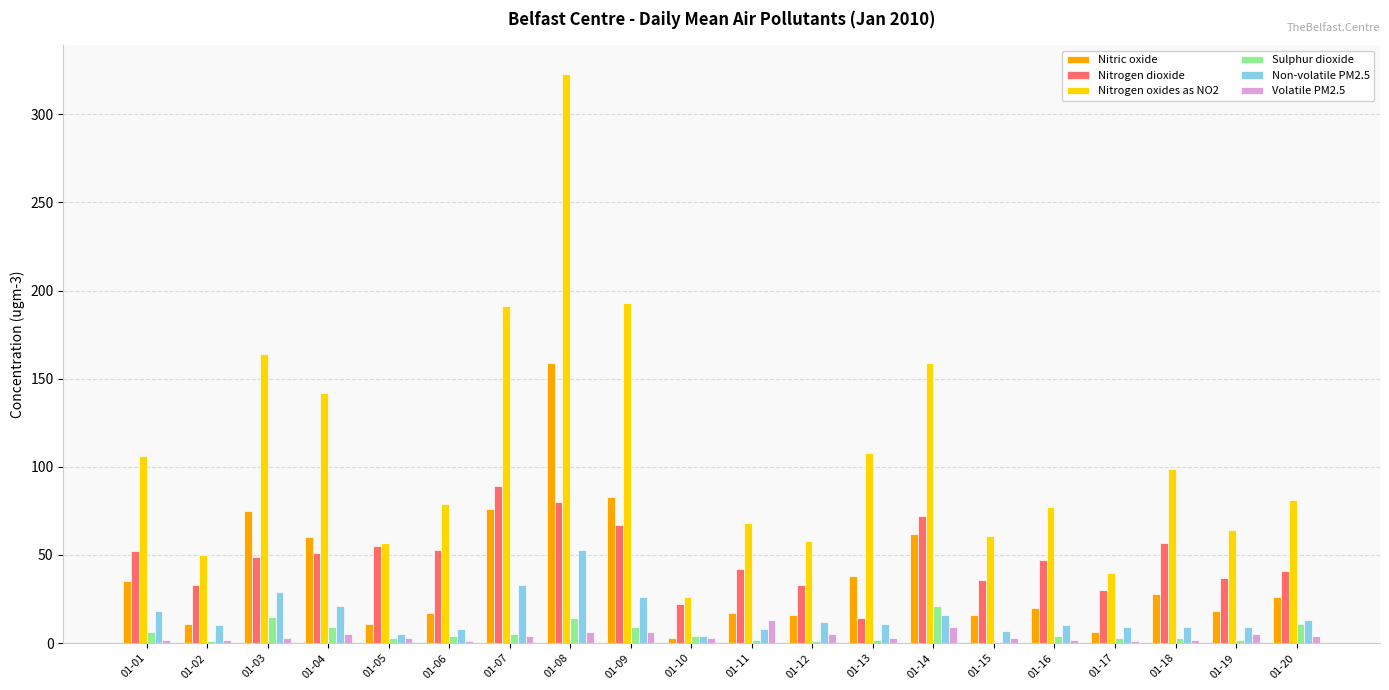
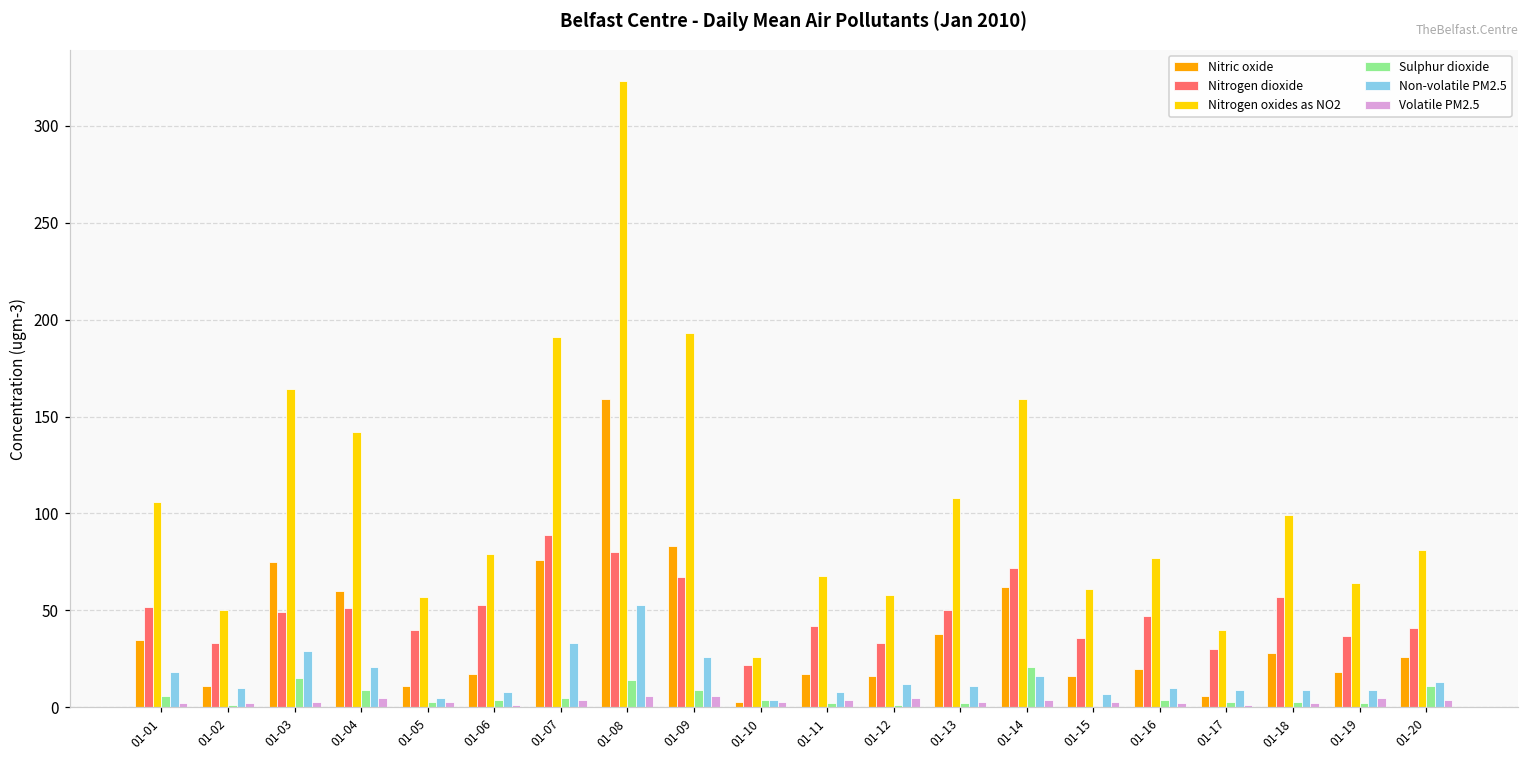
  {
    "Nitrogen dioxide": {
      "01-01": 52,
      "01-02": 33,
      "01-03": 49,
      "01-04": 51,
-     "01-05": 55,
+     "01-05": 40,
      "01-06": 53,
      "01-07": 89,
      "01-08": 80,
      "01-09": 67,
      "01-10": 22,
      "01-11": 42,
      "01-12": 33,
-     "01-13": 14,
+     "01-13": 50,
      "01-14": 72,
      "01-15": 36,
      "01-16": 47,
      "01-17": 30,
      "01-18": 57,
      "01-19": 37,
      "01-20": 41
    },
    "Sulphur dioxide": {
      "01-01": 6,
      "01-03": 15,
      "01-04": 9,
      "01-05": 3,
      "01-06": 4,
      "01-07": 5,
      "01-08": 14,
      "01-09": 9,
      "01-10": 4,
      "01-11": 2,
      "01-13": 2,
      "01-14": 21,
      "01-15": 0,
      "01-16": 4,
      "01-17": 3,
      "01-18": 3,
      "01-19": 2,
      "01-20": 11
    },
    "Non-volatile PM2.5": {
      "01-01": 18,
      "01-02": 10,
      "01-03": 29,
      "01-04": 21,
      "01-05": 5,
      "01-06": 8,
      "01-07": 33,
      "01-08": 53,
      "01-09": 26,
      "01-10": 4,
      "01-11": 8,
      "01-12": 12,
      "01-13": 11,
      "01-14": 16,
      "01-15": 7,
      "01-16": 10,
      "01-17": 9,
      "01-18": 9,
      "01-19": 9,
      "01-20": 13
    },
    "Volatile PM2.5": {
      "01-01": 2,
      "01-02": 2,
      "01-03": 3,
      "01-04": 5,
      "01-05": 3,
      "01-07": 4,
      "01-08": 6,
      "01-09": 6,
      "01-10": 3,
-     "01-11": 13,
+     "01-11": 4,
      "01-12": 5,
      "01-13": 3,
-     "01-14": 9,
+     "01-14": 4,
      "01-15": 3,
      "01-16": 2,
      "01-18": 2,
      "01-19": 5,
      "01-20": 4
    }
  }
